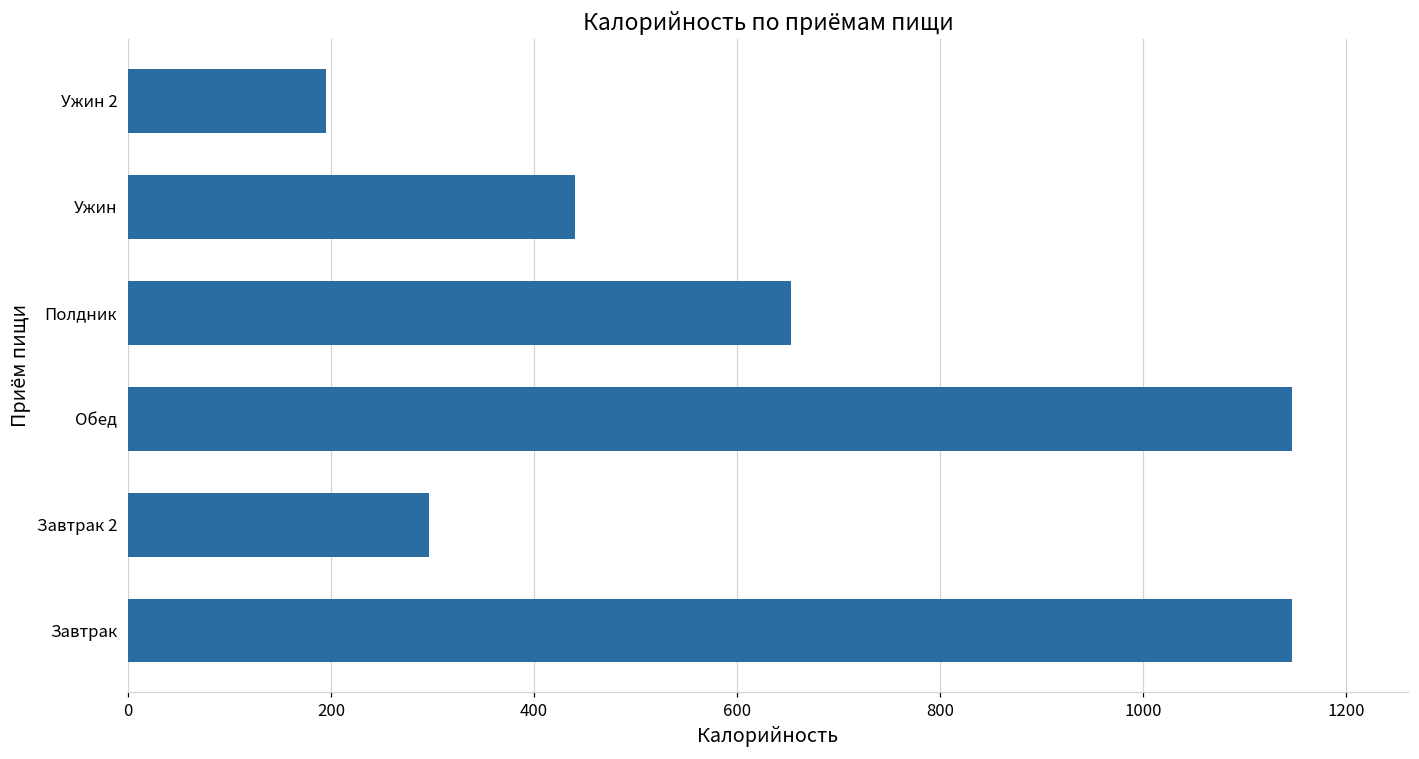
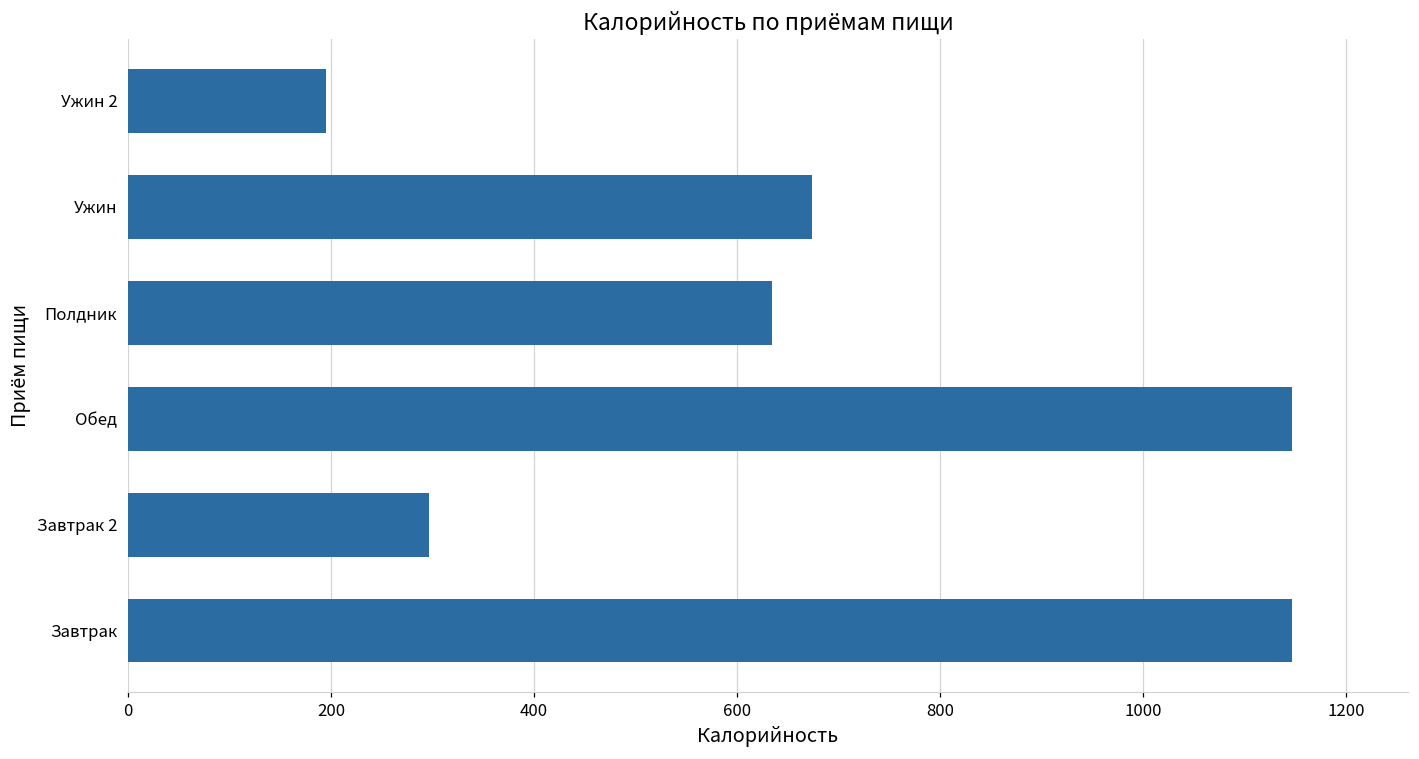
  {
    "Ужин 2": 200,
-   "Ужин": 440,
-   "Полдник": 650,
+   "Ужин": 670,
+   "Полдник": 630,
    "Обед": 1150,
    "Завтрак 2": 300,
    "Завтрак": 1150
  }
